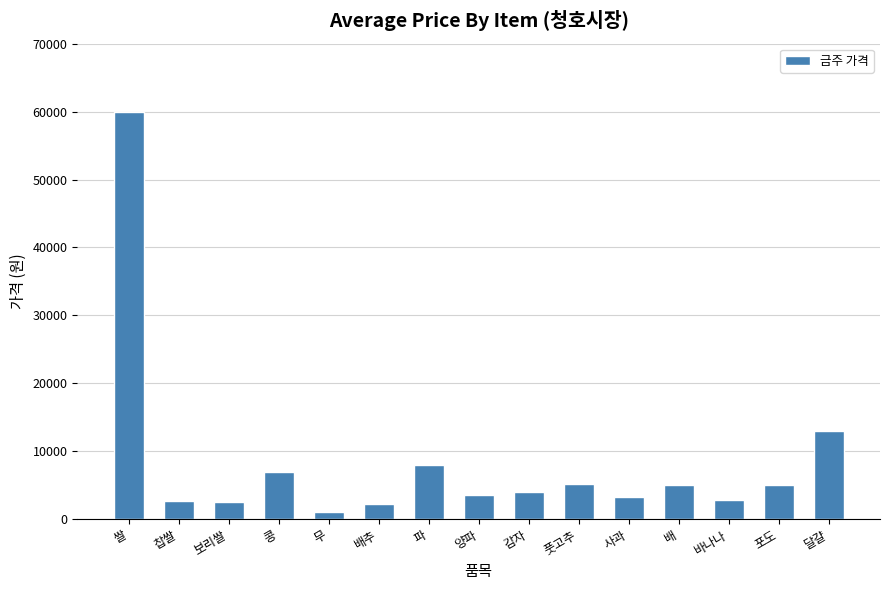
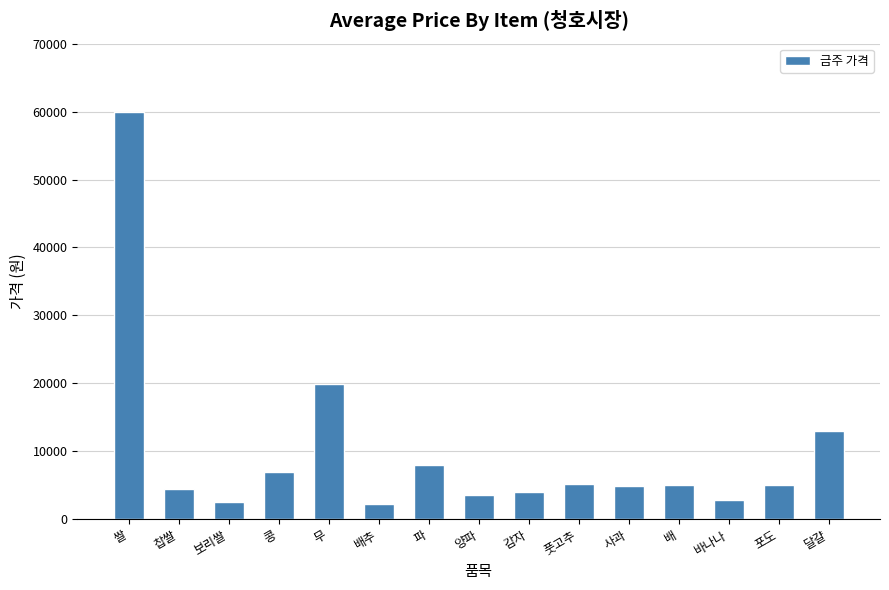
  {
    "쌀": 60000,
-   "찹쌀": 3000,
+   "찹쌀": 5000,
    "보리쌀": 3000,
    "콩": 7000,
-   "무": 1000,
+   "무": 20000,
    "배추": 2000,
    "파": 8000,
    "양파": 4000,
    "감자": 4000,
    "풋고추": 5000,
-   "사과": 3000,
+   "사과": 5000,
    "배": 5000,
    "바나나": 3000,
    "포도": 5000,
    "달걀": 13000
  }
